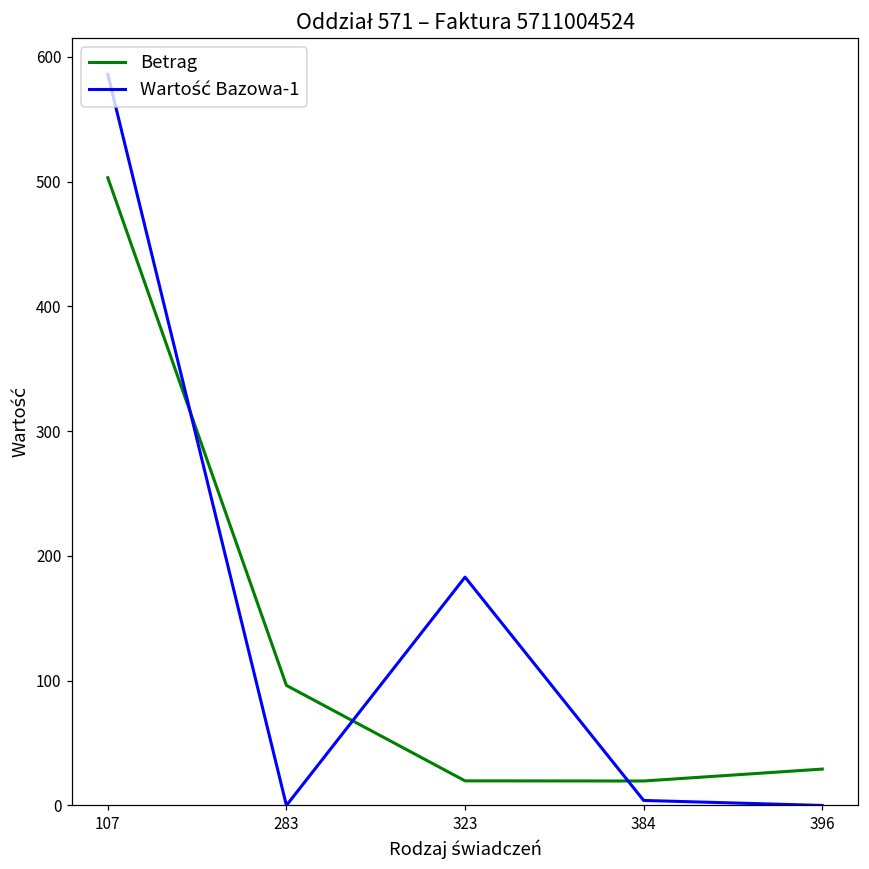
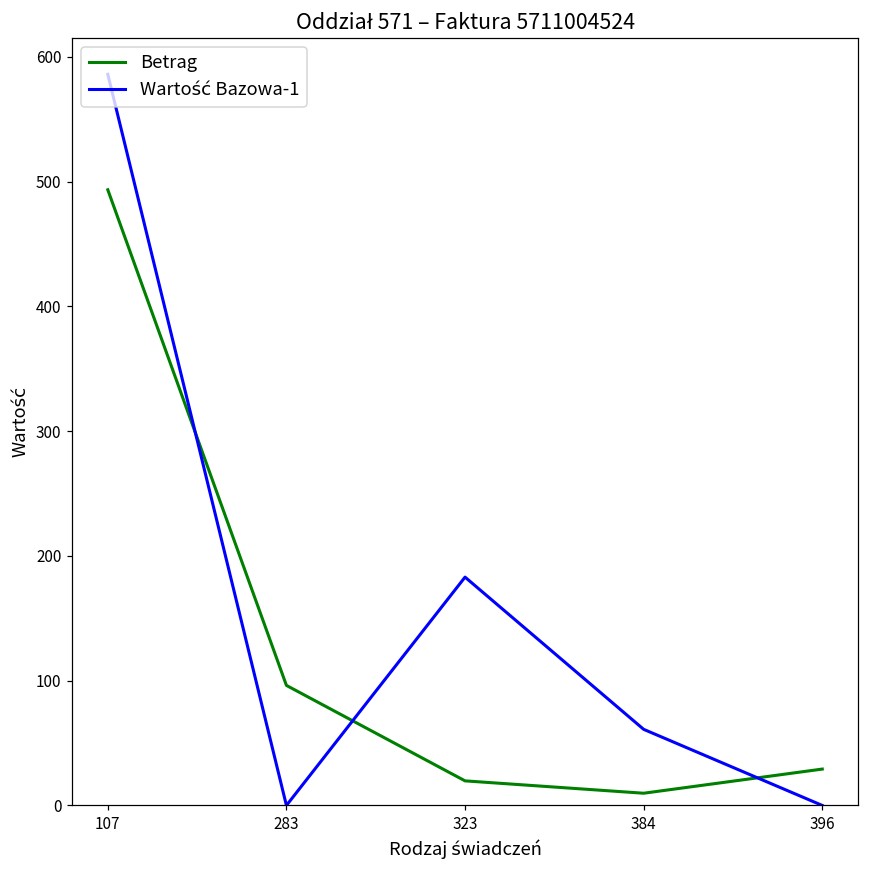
  {
    "Betrag": {
-     "107": 503,
+     "107": 493,
      "283": 96,
      "323": 20,
-     "384": 20,
+     "384": 10,
      "396": 29
    },
    "Wartość Bazowa-1": {
      "283": 0,
      "323": 183,
-     "384": 4,
+     "384": 61,
      "396": 0
    }
  }
